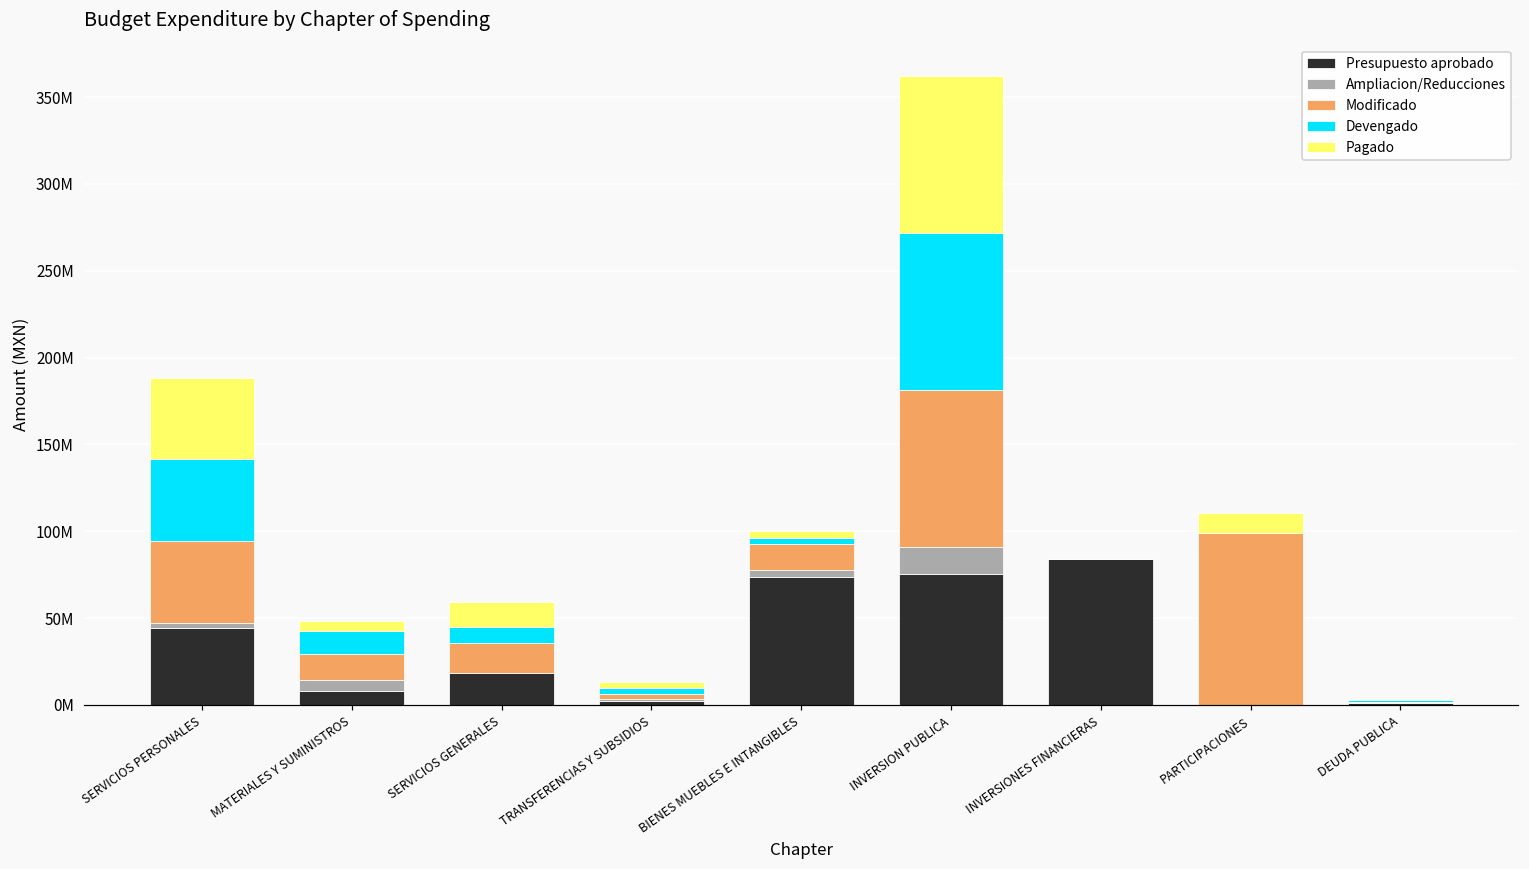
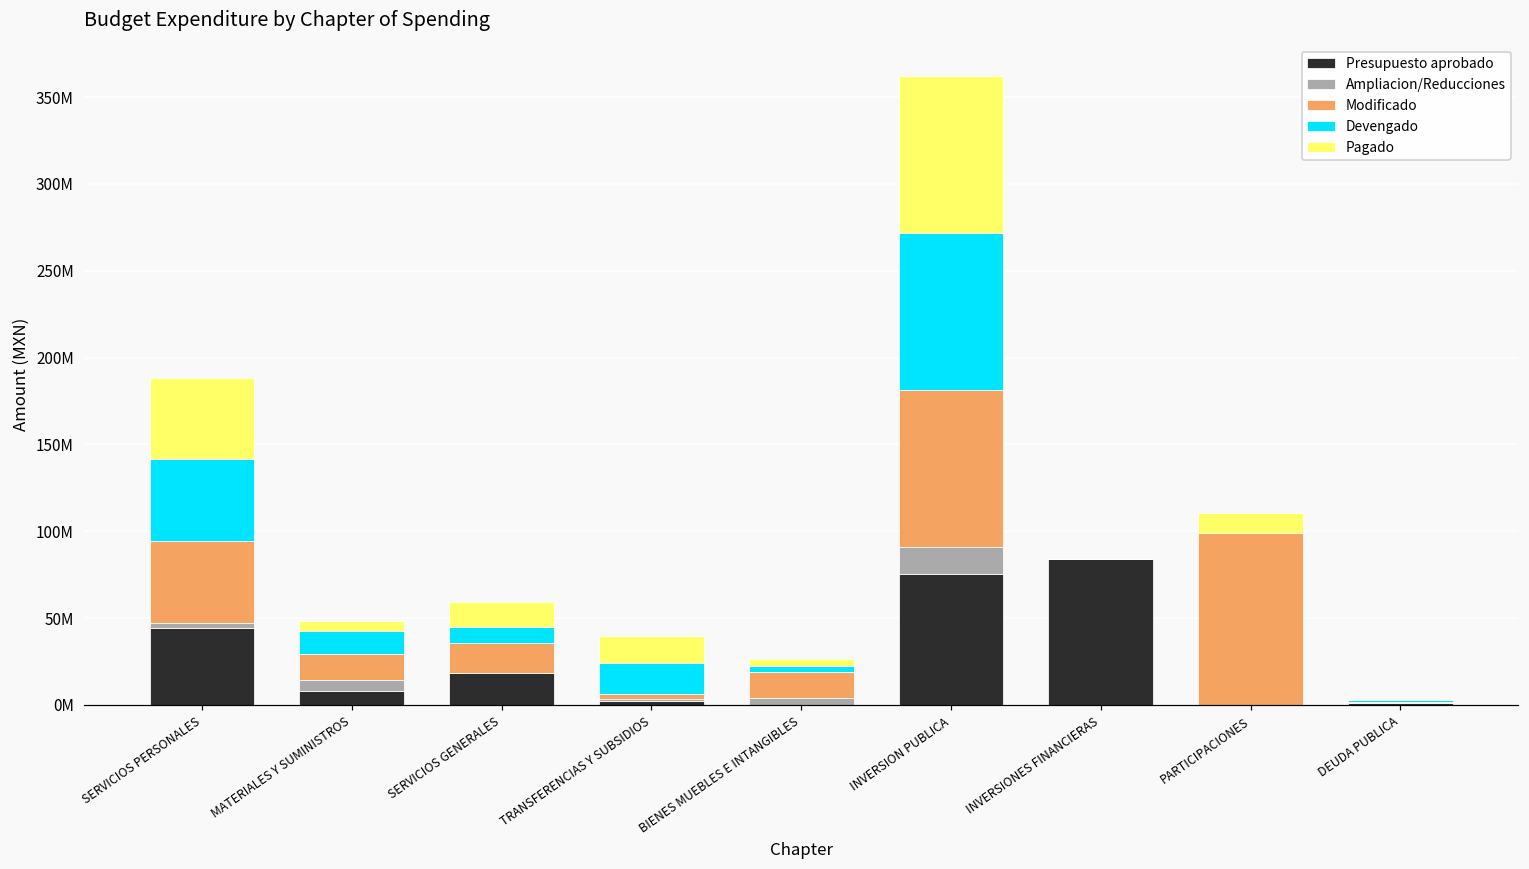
  {
    "Presupuesto aprobado": {
      "SERVICIOS PERSONALES": 44000000,
      "MATERIALES Y SUMINISTROS": 8000000,
      "SERVICIOS GENERALES": 19000000,
      "TRANSFERENCIAS Y SUBSIDIOS": 2000000,
-     "BIENES MUEBLES E INTANGIBLES": 74000000,
+     "BIENES MUEBLES E INTANGIBLES": 0,
      "INVERSION PUBLICA": 76000000,
      "INVERSIONES FINANCIERAS": 84000000,
      "PARTICIPACIONES": 0
    },
    "Ampliacion/Reducciones": {
      "SERVICIOS PERSONALES": 3000000,
      "MATERIALES Y SUMINISTROS": 6000000,
      "SERVICIOS GENERALES": 0,
      "BIENES MUEBLES E INTANGIBLES": 4000000,
      "INVERSION PUBLICA": 15000000,
      "INVERSIONES FINANCIERAS": 0,
      "PARTICIPACIONES": 0,
      "DEUDA PUBLICA": 0
    },
    "Modificado": {
      "SERVICIOS PERSONALES": 47000000,
      "MATERIALES Y SUMINISTROS": 15000000,
      "SERVICIOS GENERALES": 17000000,
      "TRANSFERENCIAS Y SUBSIDIOS": 3000000,
      "BIENES MUEBLES E INTANGIBLES": 15000000,
      "INVERSION PUBLICA": 91000000,
      "INVERSIONES FINANCIERAS": 0,
      "PARTICIPACIONES": 99000000
    },
    "Devengado": {
      "SERVICIOS PERSONALES": 47000000,
      "MATERIALES Y SUMINISTROS": 13000000,
      "SERVICIOS GENERALES": 9000000,
-     "TRANSFERENCIAS Y SUBSIDIOS": 3000000,
+     "TRANSFERENCIAS Y SUBSIDIOS": 17000000,
      "BIENES MUEBLES E INTANGIBLES": 4000000,
      "INVERSION PUBLICA": 90000000,
      "INVERSIONES FINANCIERAS": 0,
      "PARTICIPACIONES": 0
    },
    "Pagado": {
      "SERVICIOS PERSONALES": 47000000,
      "MATERIALES Y SUMINISTROS": 6000000,
      "SERVICIOS GENERALES": 14000000,
-     "TRANSFERENCIAS Y SUBSIDIOS": 3000000,
+     "TRANSFERENCIAS Y SUBSIDIOS": 16000000,
      "BIENES MUEBLES E INTANGIBLES": 4000000,
      "INVERSION PUBLICA": 90000000,
      "INVERSIONES FINANCIERAS": 0,
      "PARTICIPACIONES": 11000000
    }
  }
